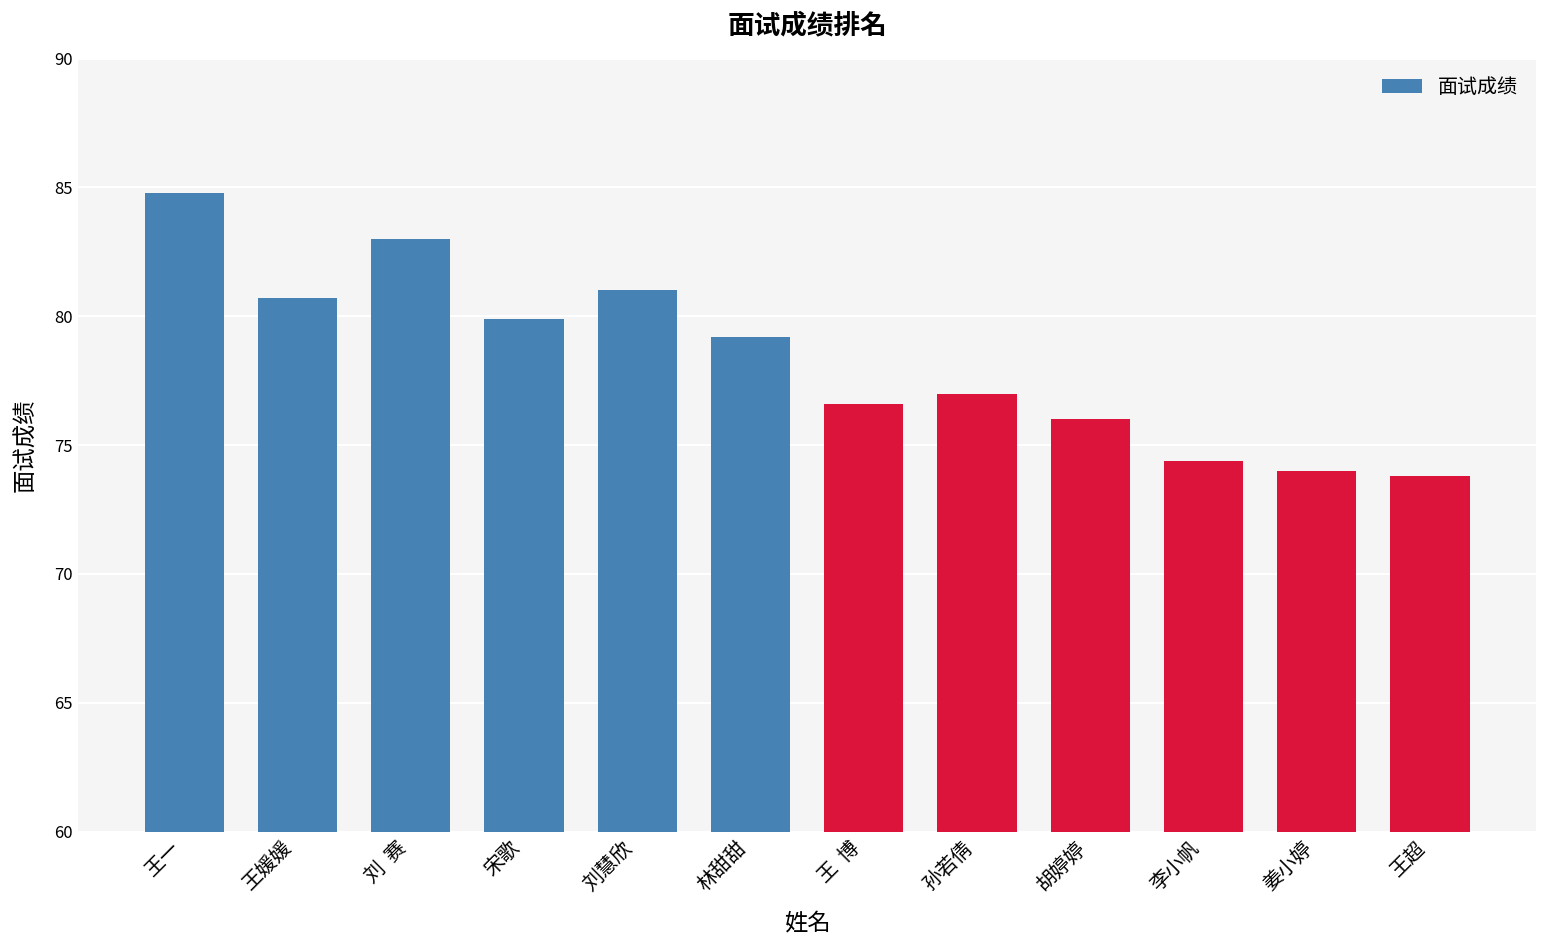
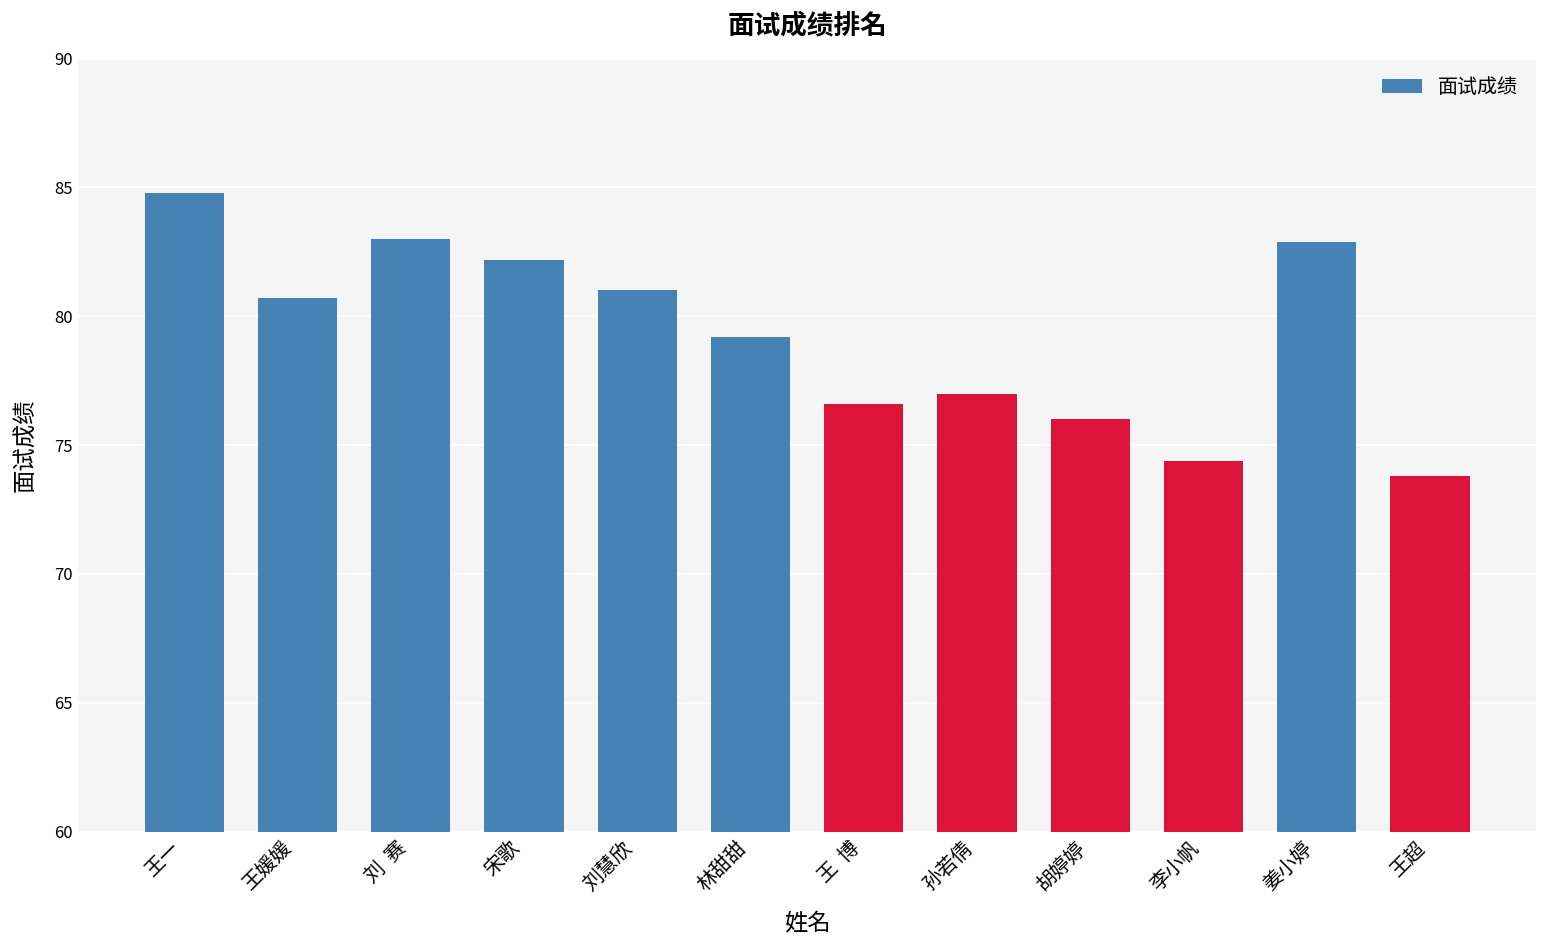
  {
    "王一": 84.8,
    "王媛媛": 80.7,
    "刘 赛": 83.0,
-   "宋歌": 79.9,
+   "宋歌": 82.2,
    "刘慧欣": 81.0,
    "林甜甜": 79.2,
    "王 博": 76.6,
    "孙若倩": 77.0,
    "胡婷婷": 76.0,
    "李小帆": 74.4,
-   "姜小婷": 74.0,
+   "姜小婷": 82.9,
    "王超": 73.8
  }
